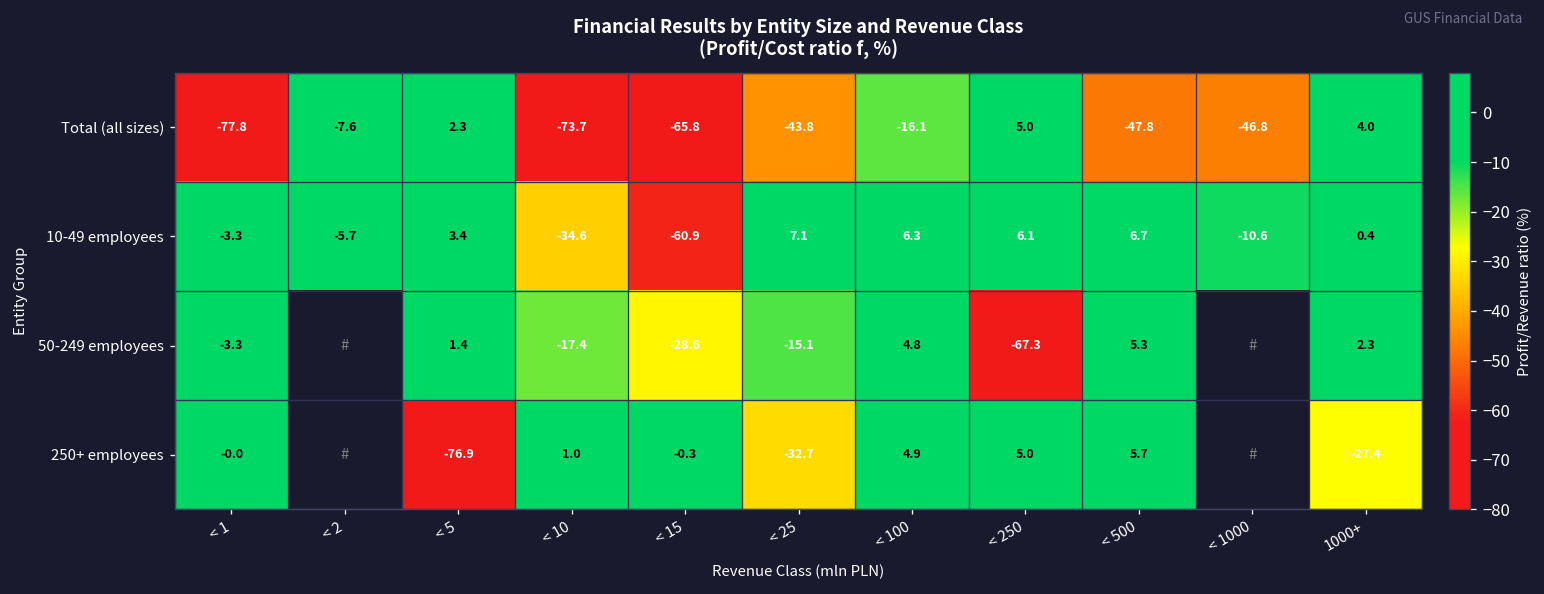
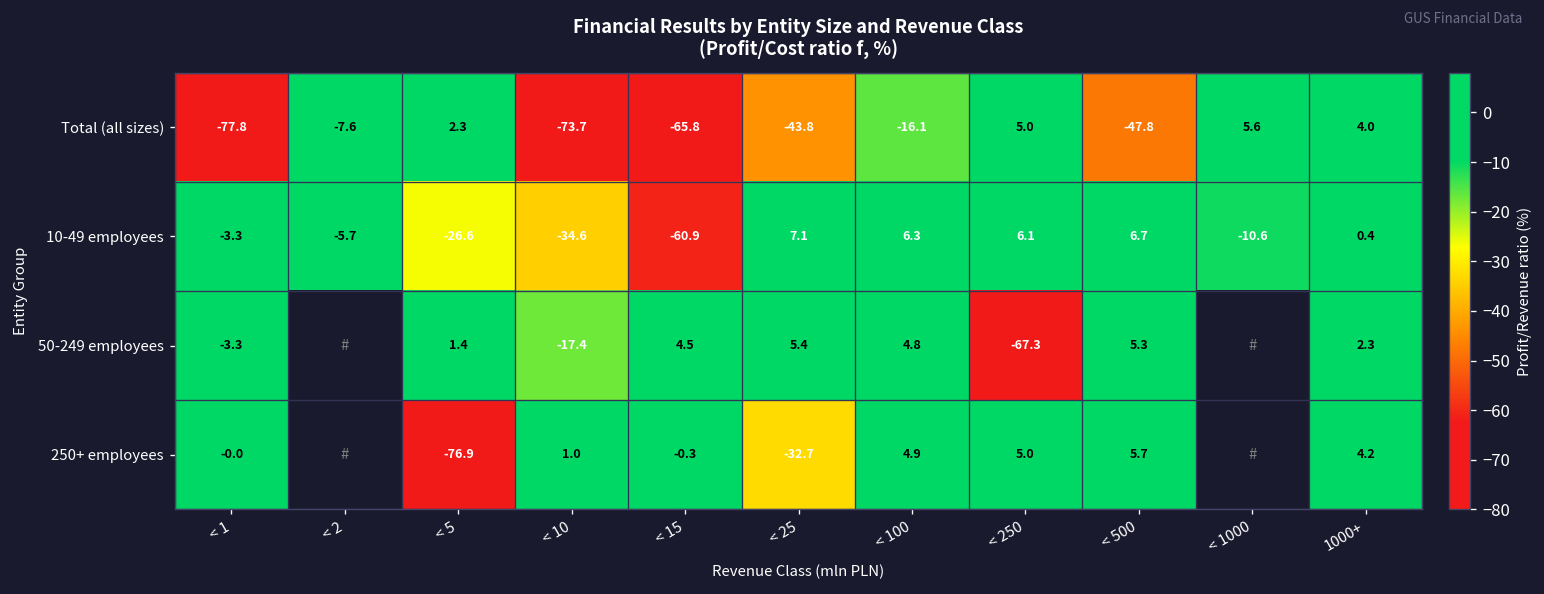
  {
    "Total (all sizes)": {
      "< 1": -77.8,
      "< 2": -7.6,
      "< 5": 2.3,
      "< 10": -73.7,
      "< 15": -65.8,
      "< 25": -43.8,
      "< 100": -16.1,
      "< 250": 5.0,
      "< 500": -47.8,
-     "< 1000": -46.8,
+     "< 1000": 5.6,
      "1000+": 4.0
    },
    "10-49 employees": {
      "< 1": -3.3,
      "< 2": -5.7,
-     "< 5": 3.4,
+     "< 5": -26.6,
      "< 10": -34.6,
      "< 15": -60.9,
      "< 25": 7.1,
      "< 100": 6.3,
      "< 250": 6.1,
      "< 500": 6.7,
      "< 1000": -10.6,
      "1000+": 0.4
    },
    "50-249 employees": {
      "< 1": -3.3,
      "< 5": 1.4,
      "< 10": -17.4,
-     "< 15": -28.6,
-     "< 25": -15.1,
+     "< 15": 4.5,
+     "< 25": 5.4,
      "< 100": 4.8,
      "< 250": -67.3,
      "< 500": 5.3,
      "1000+": 2.3
    },
    "250+ employees": {
      "< 1": -0.0,
      "< 5": -76.9,
      "< 10": 1.0,
      "< 15": -0.3,
      "< 25": -32.7,
      "< 100": 4.9,
      "< 250": 5.0,
      "< 500": 5.7,
-     "1000+": -27.4
+     "1000+": 4.2
    }
  }
